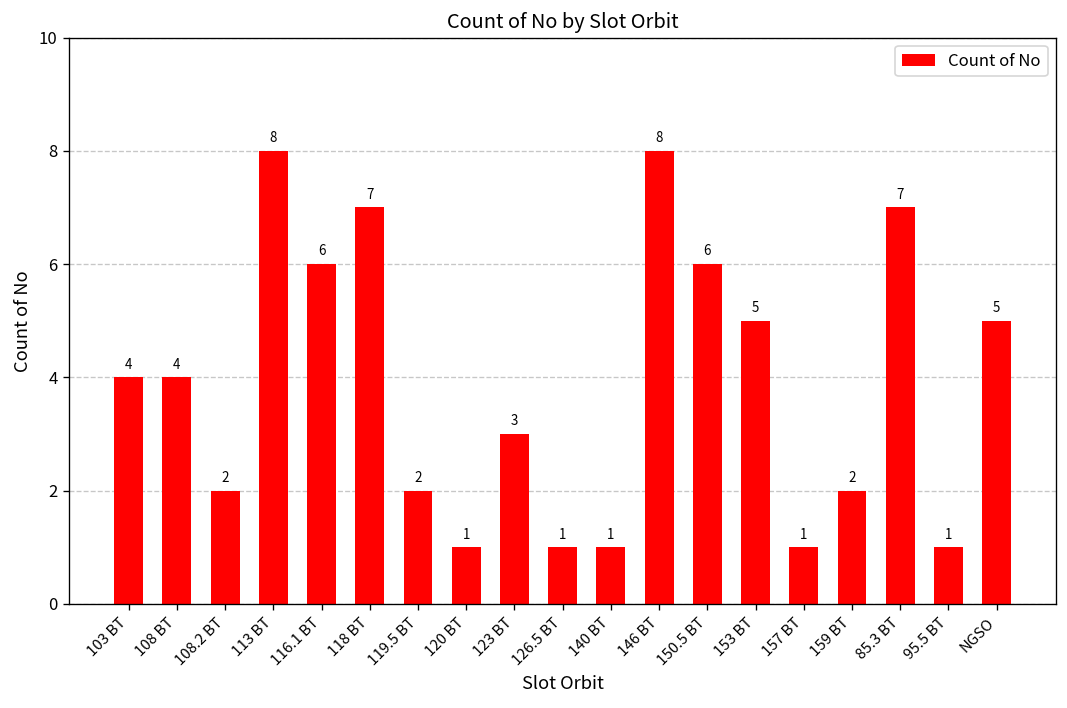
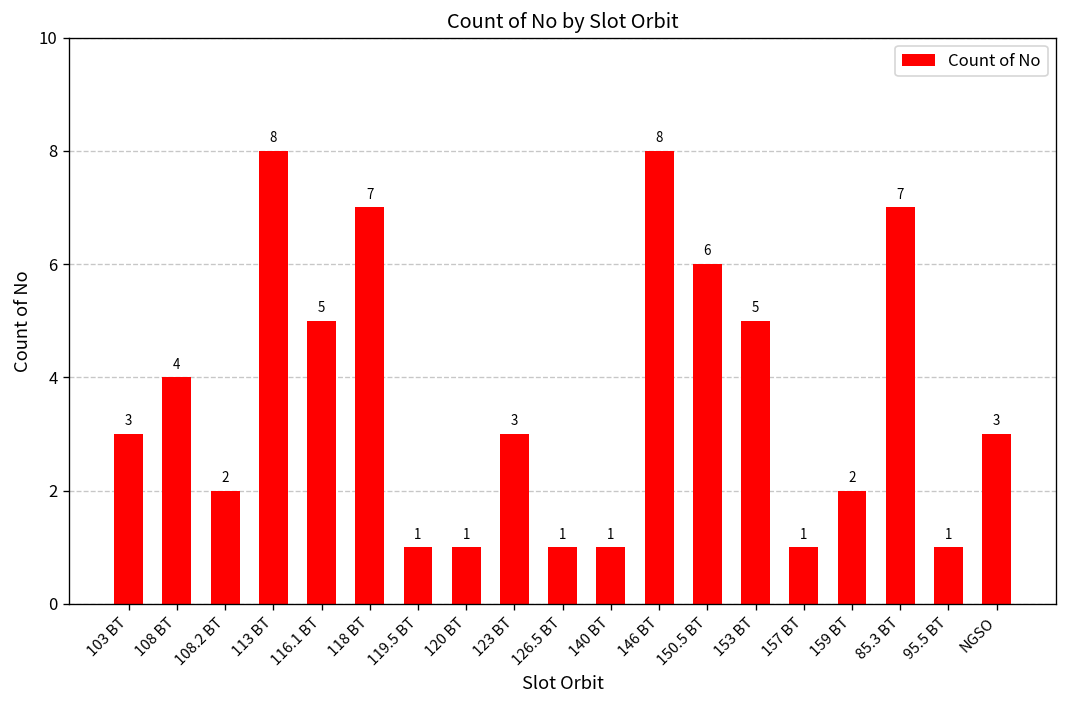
  {
-   "103 BT": 4,
+   "103 BT": 3,
    "108 BT": 4,
    "108.2 BT": 2,
    "113 BT": 8,
-   "116.1 BT": 6,
+   "116.1 BT": 5,
    "118 BT": 7,
-   "119.5 BT": 2,
+   "119.5 BT": 1,
    "120 BT": 1,
    "123 BT": 3,
    "126.5 BT": 1,
    "140 BT": 1,
    "146 BT": 8,
    "150.5 BT": 6,
    "153 BT": 5,
    "157 BT": 1,
    "159 BT": 2,
    "85.3 BT": 7,
    "95.5 BT": 1,
-   "NGSO": 5
+   "NGSO": 3
  }
